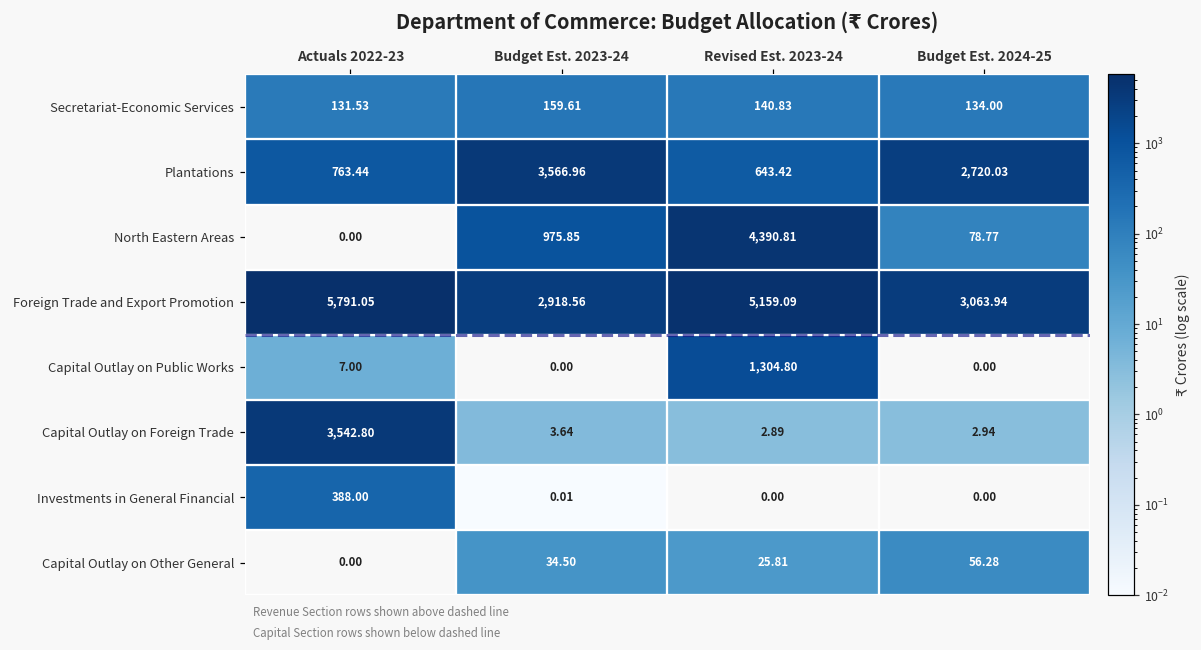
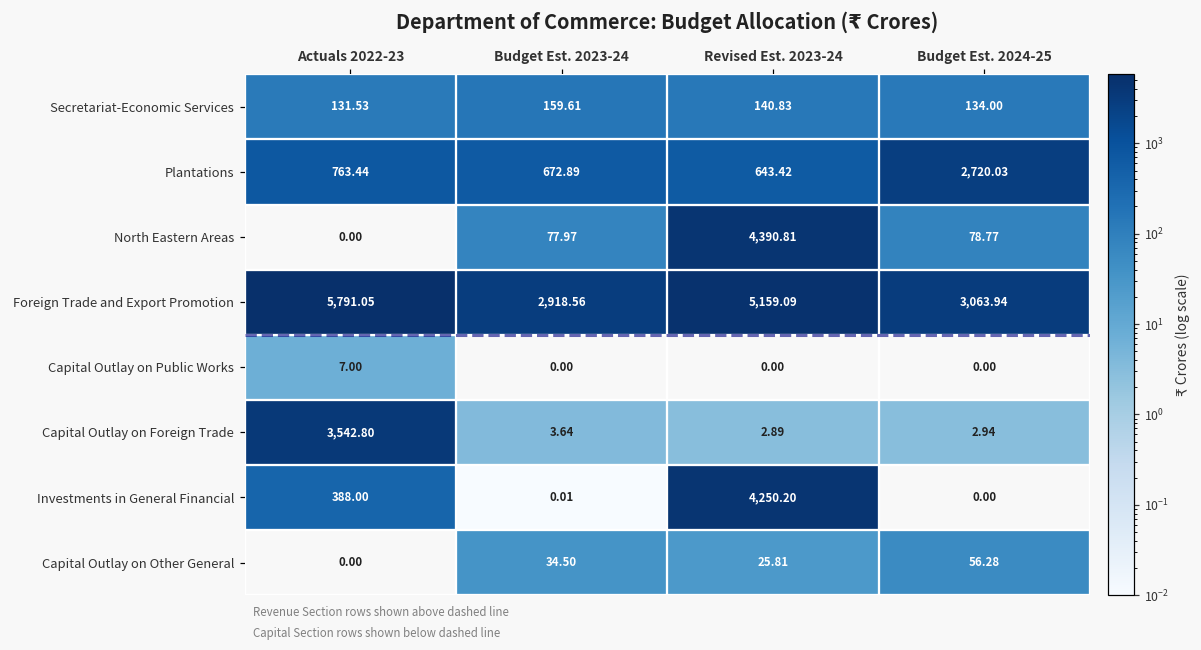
  {
    "Secretariat-Economic Services": {
      "Actuals 2022-23": "131.53",
      "Budget Est. 2023-24": "159.61",
      "Revised Est. 2023-24": "140.83",
      "Budget Est. 2024-25": "134.00"
    },
    "Plantations": {
      "Actuals 2022-23": "763.44",
-     "Budget Est. 2023-24": "3,566.96",
+     "Budget Est. 2023-24": "672.89",
      "Revised Est. 2023-24": "643.42",
      "Budget Est. 2024-25": "2,720.03"
    },
    "North Eastern Areas": {
      "Actuals 2022-23": "0.00",
-     "Budget Est. 2023-24": "975.85",
+     "Budget Est. 2023-24": "77.97",
      "Revised Est. 2023-24": "4,390.81",
      "Budget Est. 2024-25": "78.77"
    },
    "Foreign Trade and Export Promotion": {
      "Actuals 2022-23": "5,791.05",
      "Budget Est. 2023-24": "2,918.56",
      "Revised Est. 2023-24": "5,159.09",
      "Budget Est. 2024-25": "3,063.94"
    },
    "Capital Outlay on Public Works": {
      "Actuals 2022-23": "7.00",
      "Budget Est. 2023-24": "0.00",
-     "Revised Est. 2023-24": "1,304.80",
+     "Revised Est. 2023-24": "0.00",
      "Budget Est. 2024-25": "0.00"
    },
    "Capital Outlay on Foreign Trade": {
      "Actuals 2022-23": "3,542.80",
      "Budget Est. 2023-24": "3.64",
      "Revised Est. 2023-24": "2.89",
      "Budget Est. 2024-25": "2.94"
    },
    "Investments in General Financial": {
      "Actuals 2022-23": "388.00",
      "Budget Est. 2023-24": "0.01",
-     "Revised Est. 2023-24": "0.00",
+     "Revised Est. 2023-24": "4,250.20",
      "Budget Est. 2024-25": "0.00"
    },
    "Capital Outlay on Other General": {
      "Actuals 2022-23": "0.00",
      "Budget Est. 2023-24": "34.50",
      "Revised Est. 2023-24": "25.81",
      "Budget Est. 2024-25": "56.28"
    }
  }
